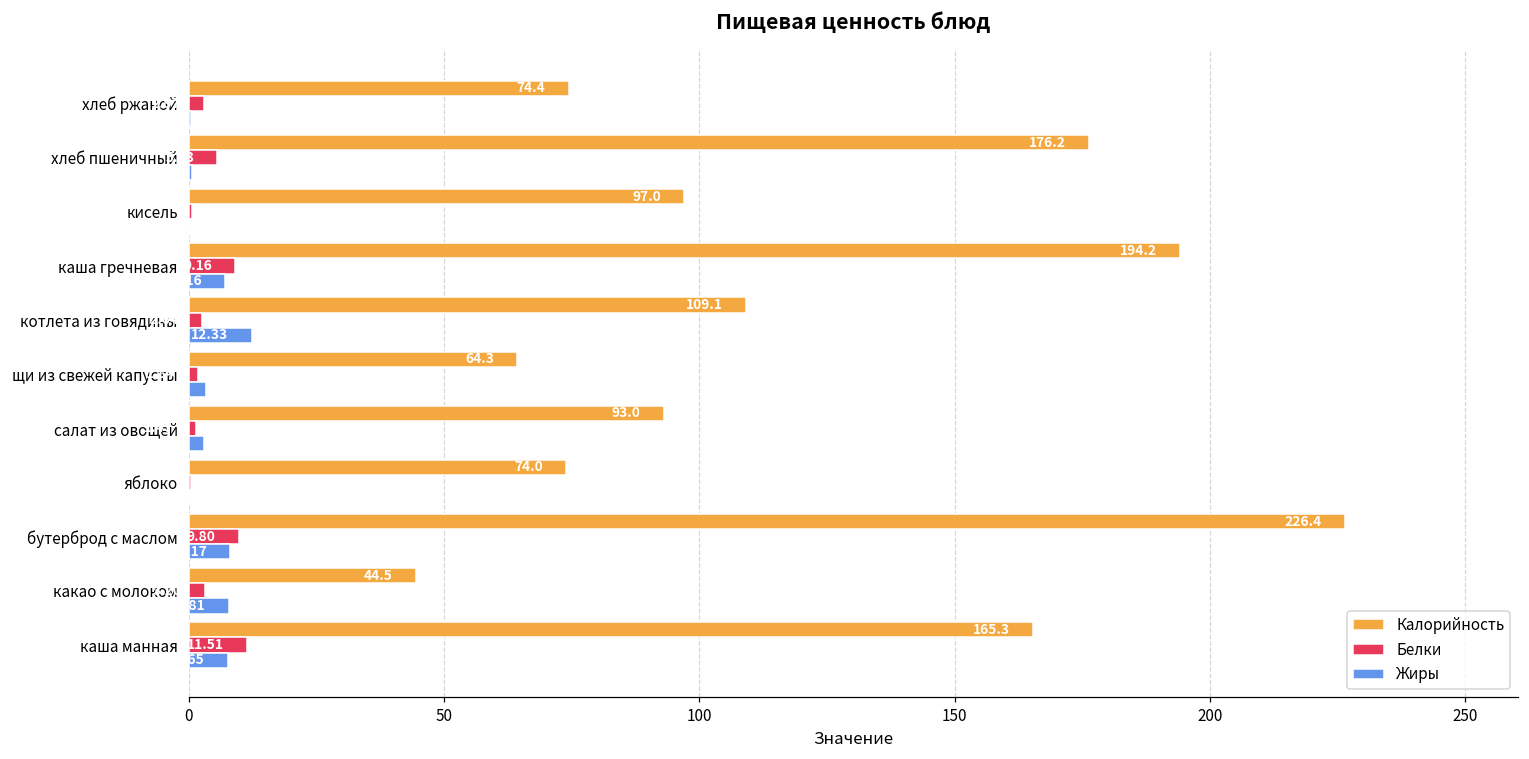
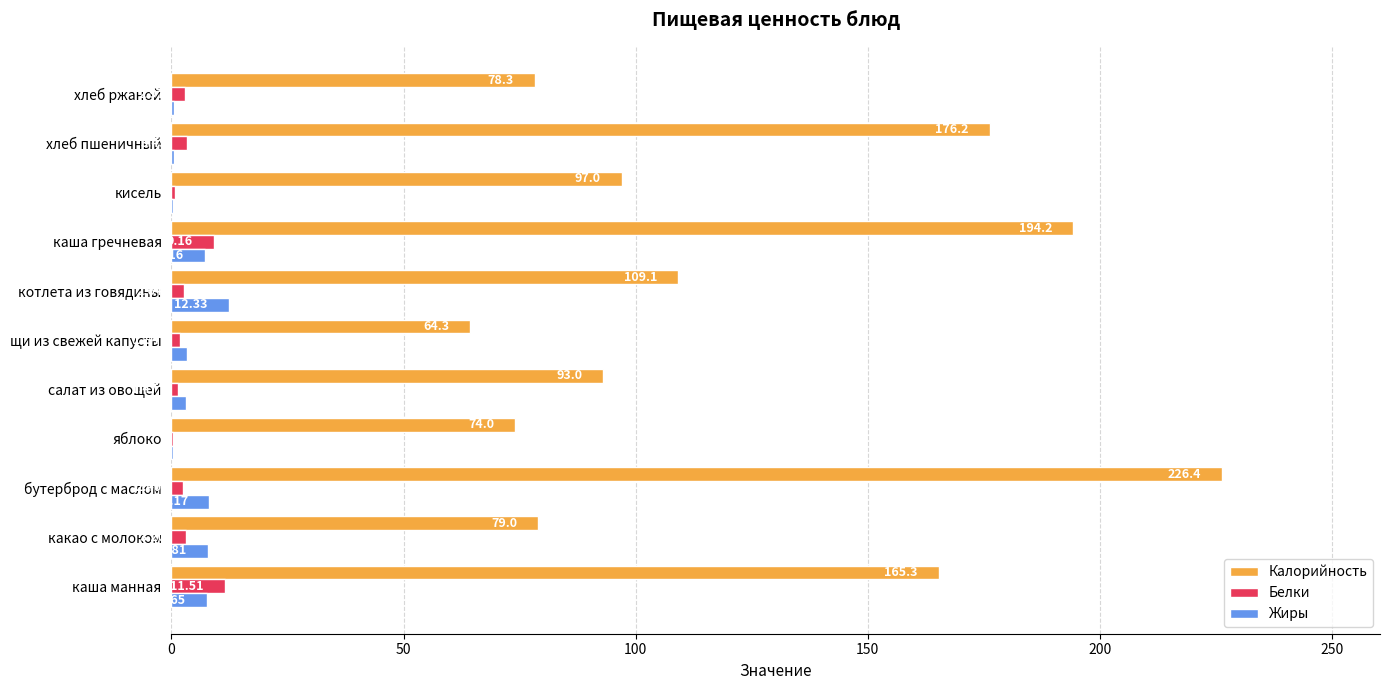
  {
    "Калорийность": {
-     "хлеб ржаной": 74.4,
+     "хлеб ржаной": 78.3,
      "хлеб пшеничный": 176.2,
      "кисель": 97.0,
      "каша гречневая": 194.2,
      "котлета из говядины": 109.1,
      "щи из свежей капусты": 64.3,
      "салат из овощей": 93.0,
      "яблоко": 74.0,
      "бутерброд с маслом": 226.4,
-     "какао с молоком": 44.5,
+     "какао с молоком": 79.0,
      "каша манная": 165.3
    },
    "Белки": {
      "хлеб ржаной": 3,
-     "хлеб пшеничный": 6,
+     "хлеб пшеничный": 3,
      "кисель": 1,
      "котлета из говядины": 3,
      "щи из свежей капусты": 2,
      "салат из овощей": 1,
-     "бутерброд с маслом": 10,
+     "бутерброд с маслом": 2,
      "какао с молоком": 3
    },
    "Жиры": {
      "котлета из говядины": 12.33,
      "бутерброд с маслом": 8.17
    }
  }
